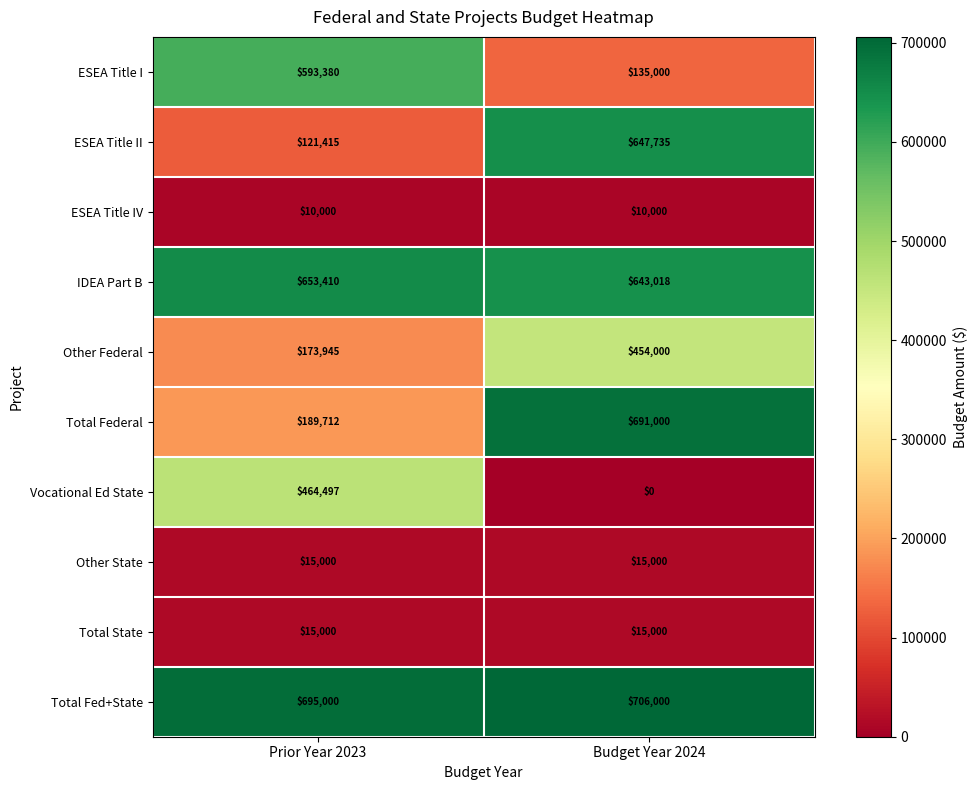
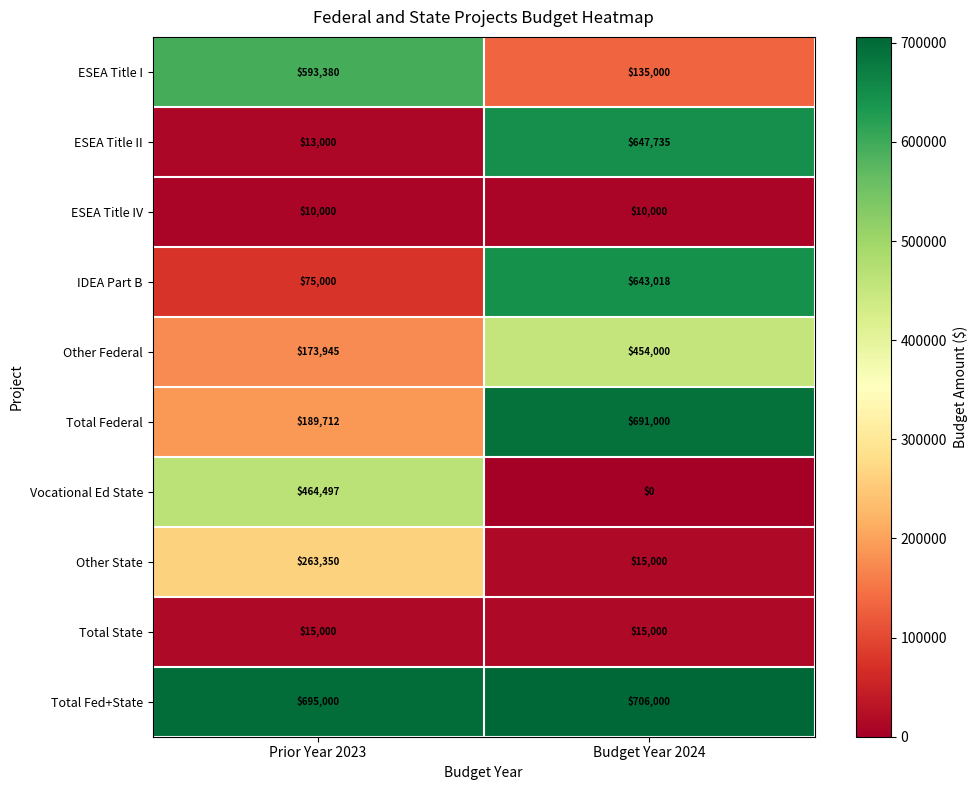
  {
    "ESEA Title I": {
      "Prior Year 2023": "$593,380",
      "Budget Year 2024": "$135,000"
    },
    "ESEA Title II": {
-     "Prior Year 2023": "$121,415",
+     "Prior Year 2023": "$13,000",
      "Budget Year 2024": "$647,735"
    },
    "ESEA Title IV": {
      "Prior Year 2023": "$10,000",
      "Budget Year 2024": "$10,000"
    },
    "IDEA Part B": {
-     "Prior Year 2023": "$653,410",
+     "Prior Year 2023": "$75,000",
      "Budget Year 2024": "$643,018"
    },
    "Other Federal": {
      "Prior Year 2023": "$173,945",
      "Budget Year 2024": "$454,000"
    },
    "Total Federal": {
      "Prior Year 2023": "$189,712",
      "Budget Year 2024": "$691,000"
    },
    "Vocational Ed State": {
      "Prior Year 2023": "$464,497",
      "Budget Year 2024": "$0"
    },
    "Other State": {
-     "Prior Year 2023": "$15,000",
+     "Prior Year 2023": "$263,350",
      "Budget Year 2024": "$15,000"
    },
    "Total State": {
      "Prior Year 2023": "$15,000",
      "Budget Year 2024": "$15,000"
    },
    "Total Fed+State": {
      "Prior Year 2023": "$695,000",
      "Budget Year 2024": "$706,000"
    }
  }
